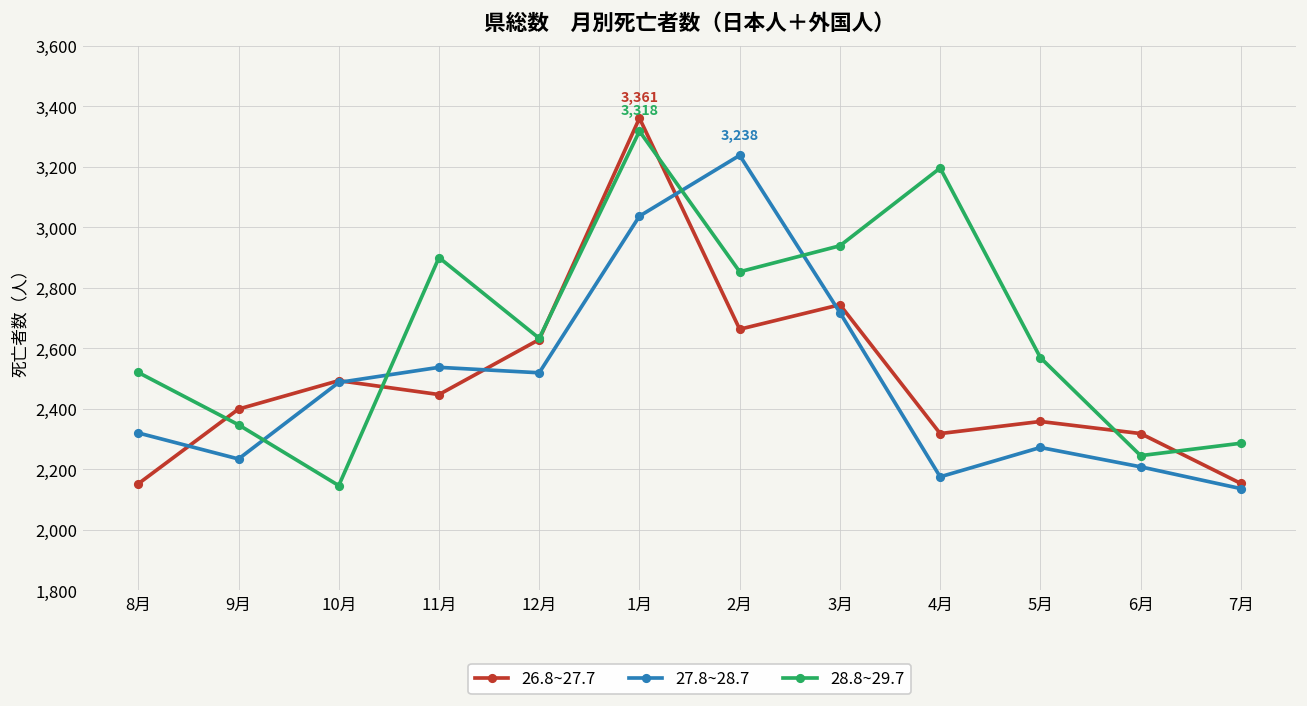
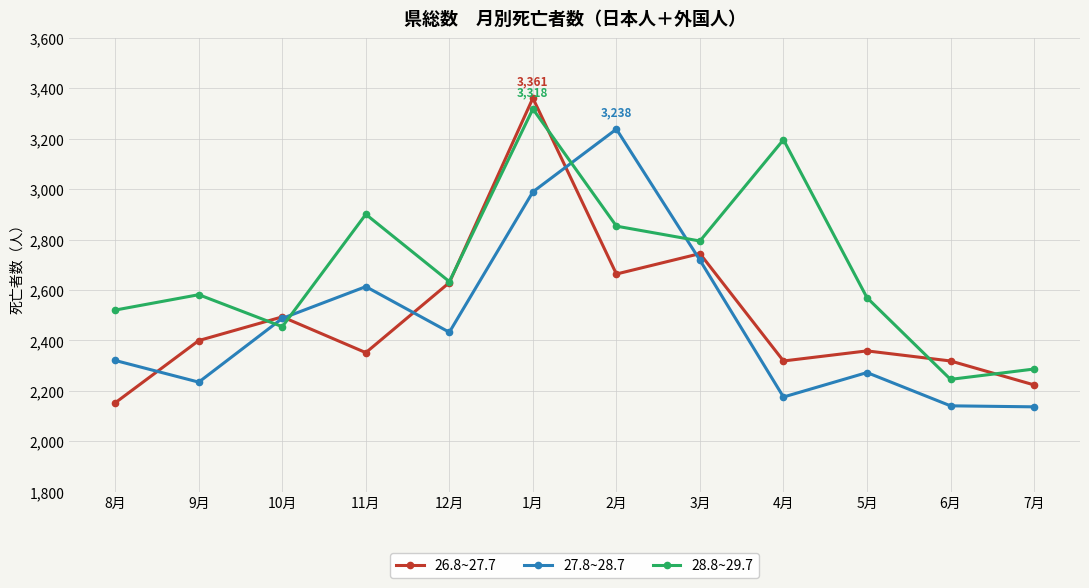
  {
    "26.8~27.7": {
      "8月": "2,150",
      "9月": "2,400",
-     "11月": "2,450",
+     "11月": "2,350",
      "2月": "2,660",
      "3月": "2,740",
      "4月": "2,320",
      "5月": "2,360",
      "6月": "2,320",
-     "7月": "2,150"
+     "7月": "2,220"
    },
    "27.8~28.7": {
      "8月": "2,320",
      "9月": "2,230",
-     "11月": "2,540",
-     "12月": "2,520",
-     "1月": "3,040",
+     "11月": "2,610",
+     "12月": "2,430",
+     "1月": "2,990",
      "3月": "2,720",
      "4月": "2,180",
      "5月": "2,270",
-     "6月": "2,210",
+     "6月": "2,140",
      "7月": "2,140"
    },
    "28.8~29.7": {
      "8月": "2,520",
-     "9月": "2,350",
-     "10月": "2,150",
+     "9月": "2,580",
+     "10月": "2,450",
      "11月": "2,900",
      "2月": "2,850",
-     "3月": "2,940",
+     "3月": "2,790",
      "4月": "3,200",
      "5月": "2,570",
      "6月": "2,250",
      "7月": "2,290"
    }
  }
